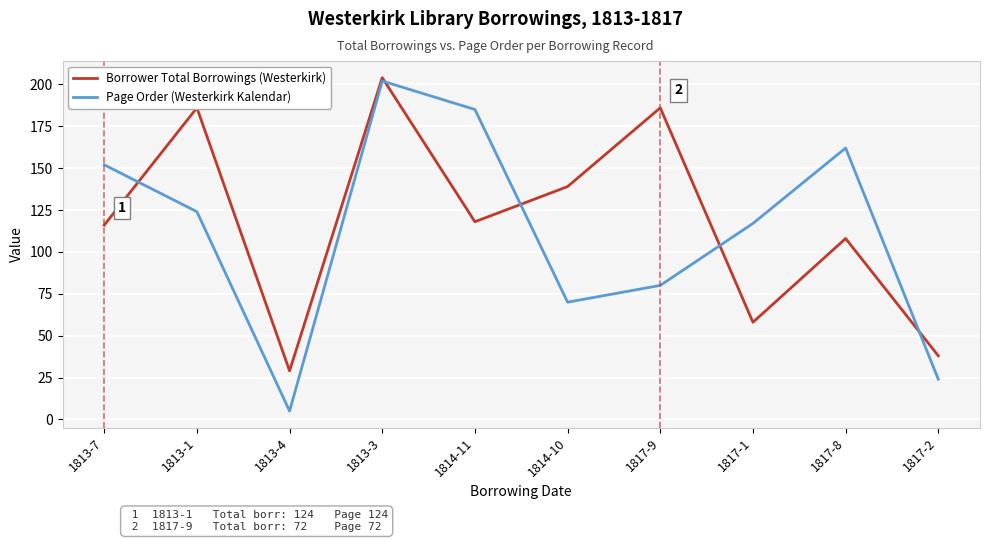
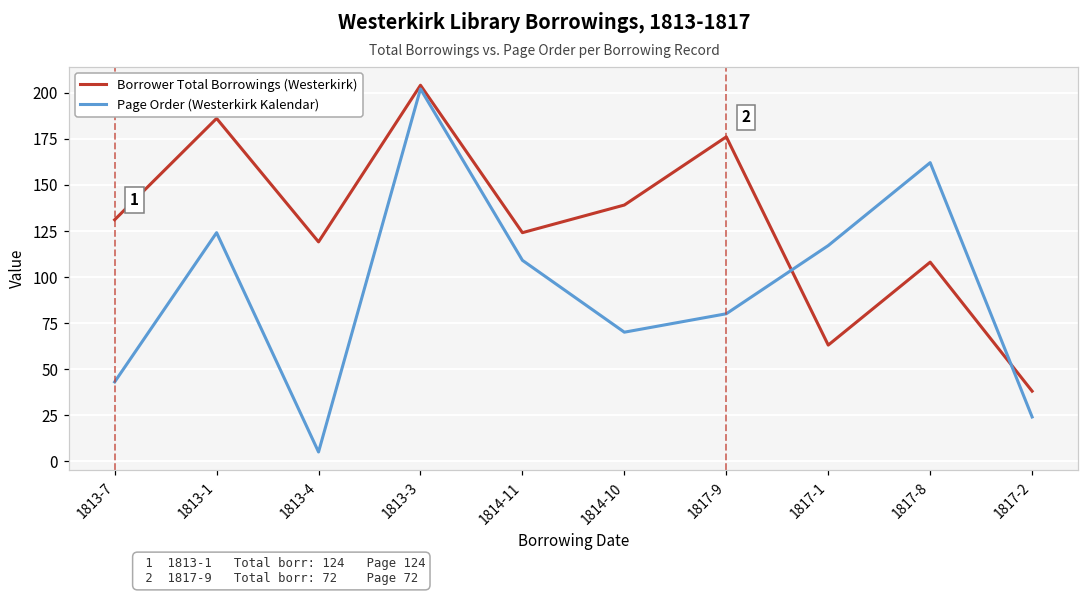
  {
    "Borrower Total Borrowings (Westerkirk)": {
-     "1813-7": 116,
-     "1813-4": 29,
+     "1813-7": 131,
+     "1813-4": 119,
      "1813-3": 204,
-     "1814-11": 118,
+     "1814-11": 124,
      "1814-10": 139,
-     "1817-9": 186,
-     "1817-1": 58,
+     "1817-9": 176,
+     "1817-1": 63,
      "1817-8": 108,
      "1817-2": 38
    },
    "Page Order (Westerkirk Kalendar)": {
-     "1813-7": 152,
+     "1813-7": 43,
      "1813-1": 124,
      "1813-4": 5,
      "1813-3": 202,
-     "1814-11": 185,
+     "1814-11": 109,
      "1814-10": 70,
      "1817-9": 80,
      "1817-1": 117,
      "1817-8": 162,
      "1817-2": 24
    }
  }
